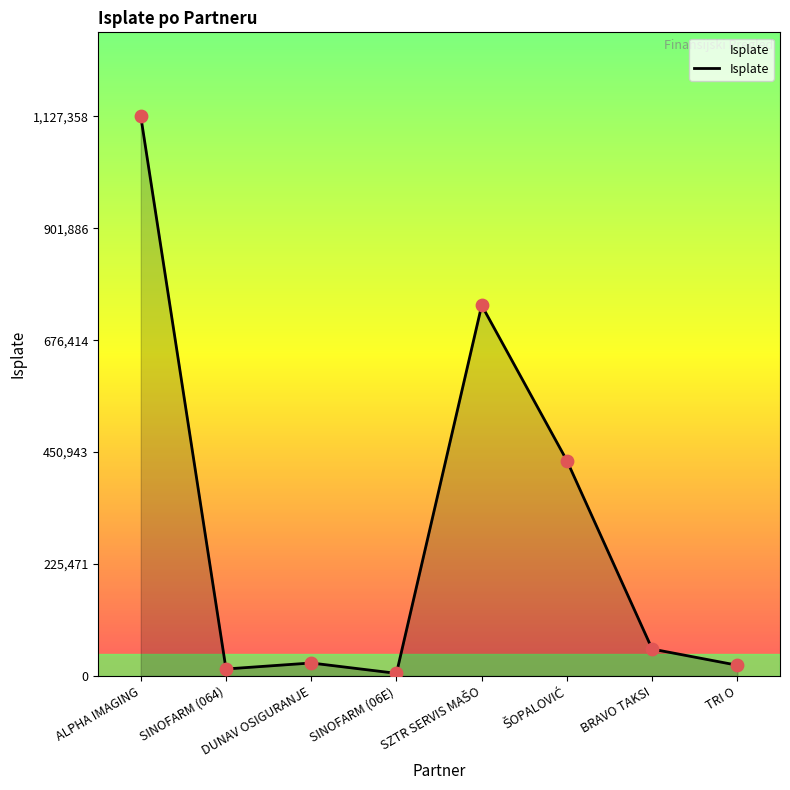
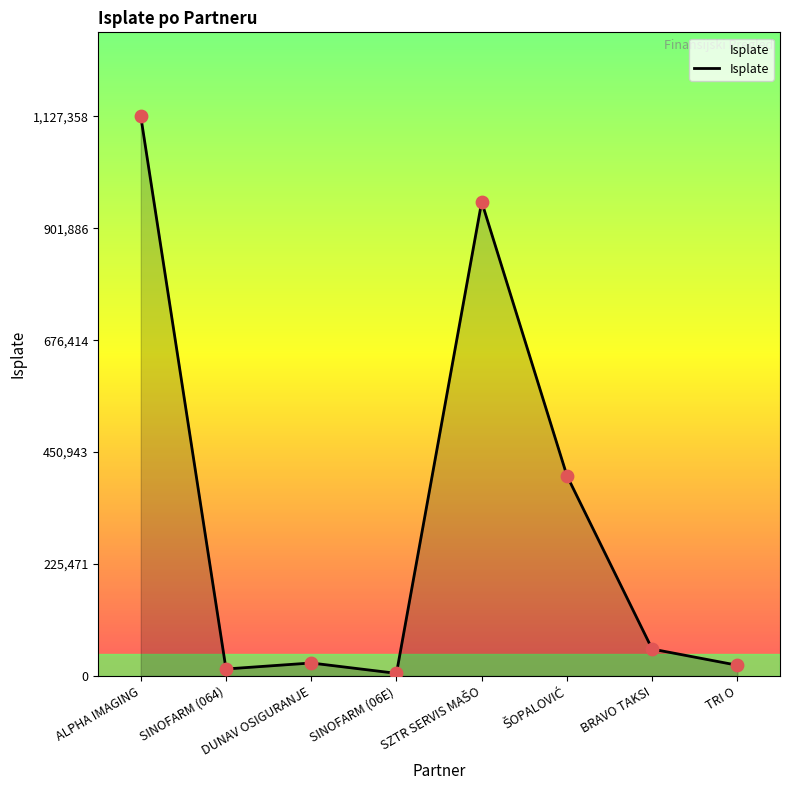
  {
    "ALPHA IMAGING": "1,130,000",
-   "SZTR SERVIS MAŠO": "750,000",
-   "ŠOPALOVIĆ": "430,000",
+   "SZTR SERVIS MAŠO": "960,000",
+   "ŠOPALOVIĆ": "400,000",
    "BRAVO TAKSI": "50,000"
  }
